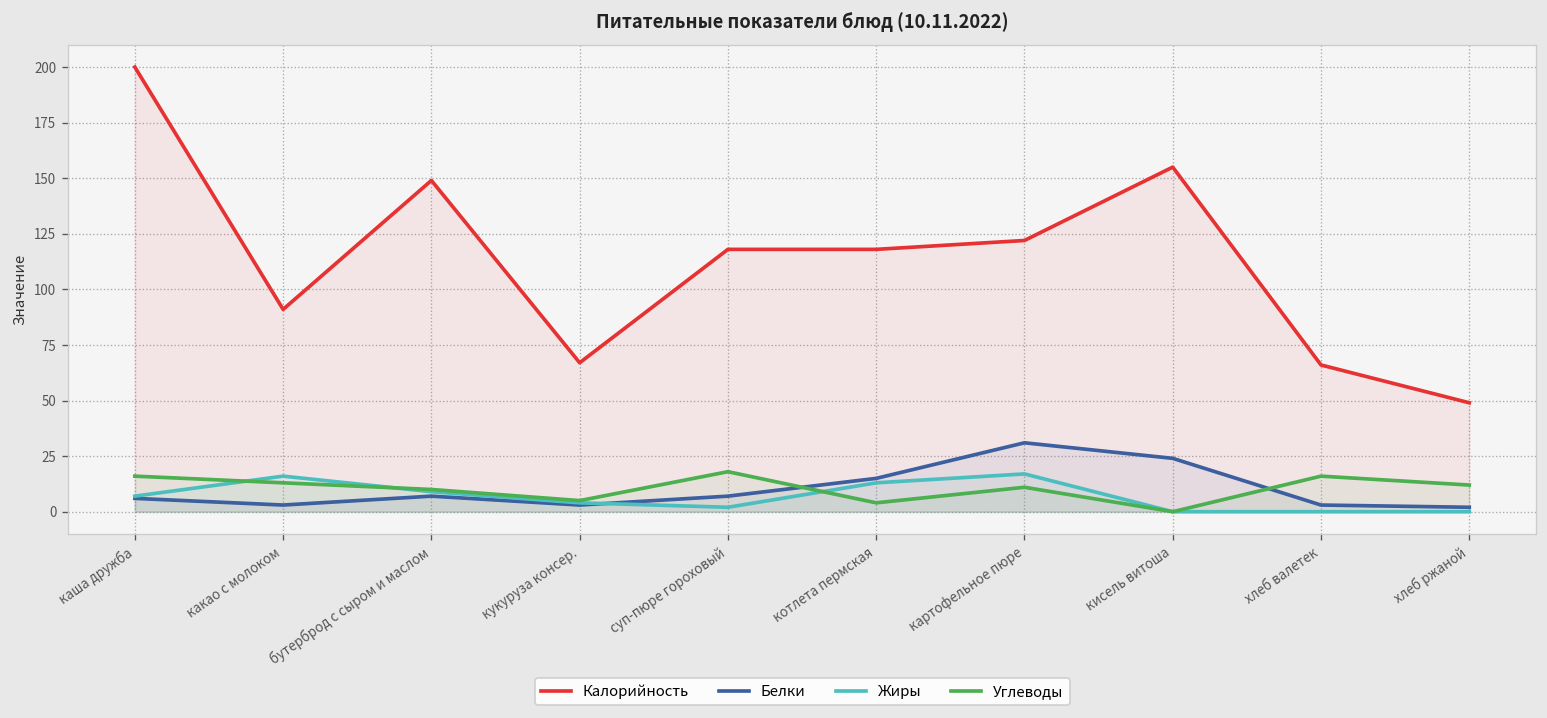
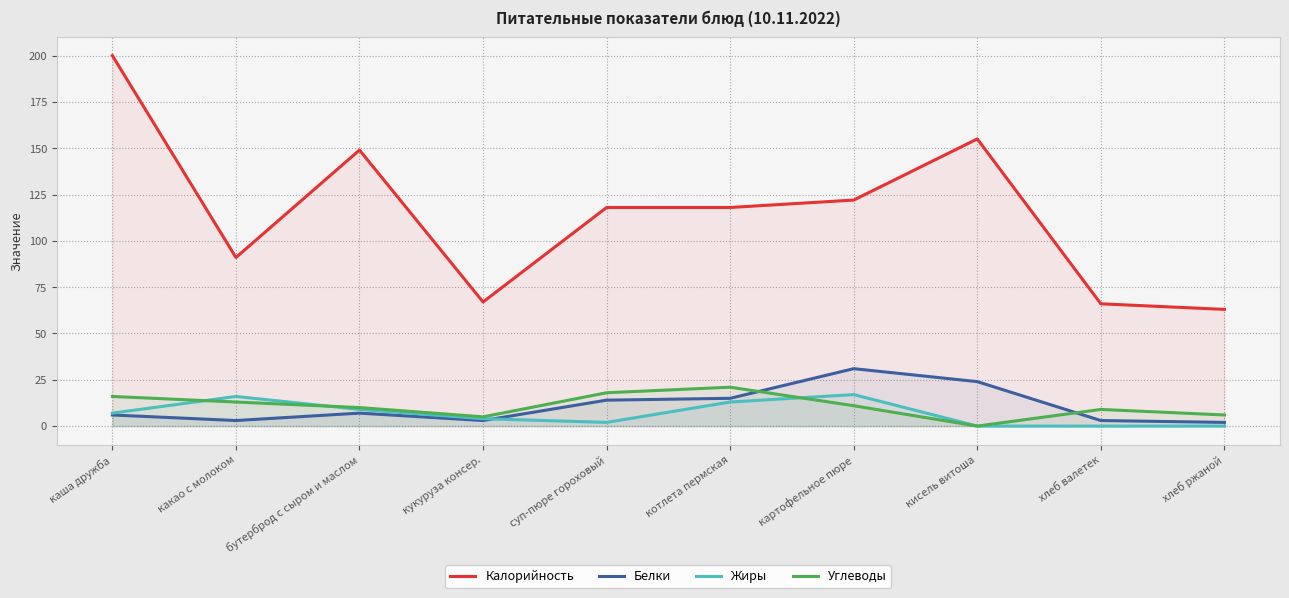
  {
    "Калорийность": {
      "каша дружба": 200,
      "какао с молоком": 91,
      "бутерброд с сыром и маслом": 149,
      "кукуруза консер.": 67,
      "суп-пюре гороховый": 118,
      "котлета пермская": 118,
      "картофельное пюре": 122,
      "кисель витоша": 155,
      "хлеб валетек": 66,
-     "хлеб ржаной": 49
+     "хлеб ржаной": 63
    },
    "Белки": {
      "какао с молоком": 3,
      "бутерброд с сыром и маслом": 7,
-     "суп-пюре гороховый": 7,
+     "суп-пюре гороховый": 14,
      "котлета пермская": 15,
      "картофельное пюре": 31,
      "кисель витоша": 24,
      "хлеб валетек": 3,
      "хлеб ржаной": 2
    },
    "Жиры": {
      "какао с молоком": 16,
      "суп-пюре гороховый": 2,
      "котлета пермская": 13,
      "картофельное пюре": 17,
      "хлеб валетек": 0,
      "хлеб ржаной": 0
    },
    "Углеводы": {
      "каша дружба": 16,
      "какао с молоком": 13,
      "суп-пюре гороховый": 18,
-     "котлета пермская": 4,
+     "котлета пермская": 21,
      "картофельное пюре": 11,
-     "хлеб валетек": 16,
-     "хлеб ржаной": 12
+     "хлеб валетек": 9,
+     "хлеб ржаной": 6
    }
  }
